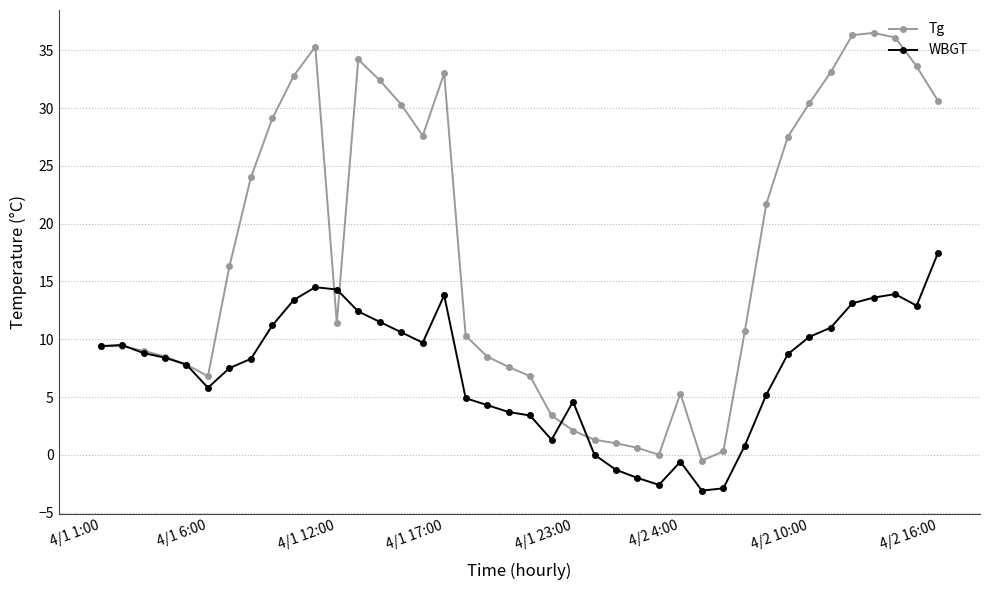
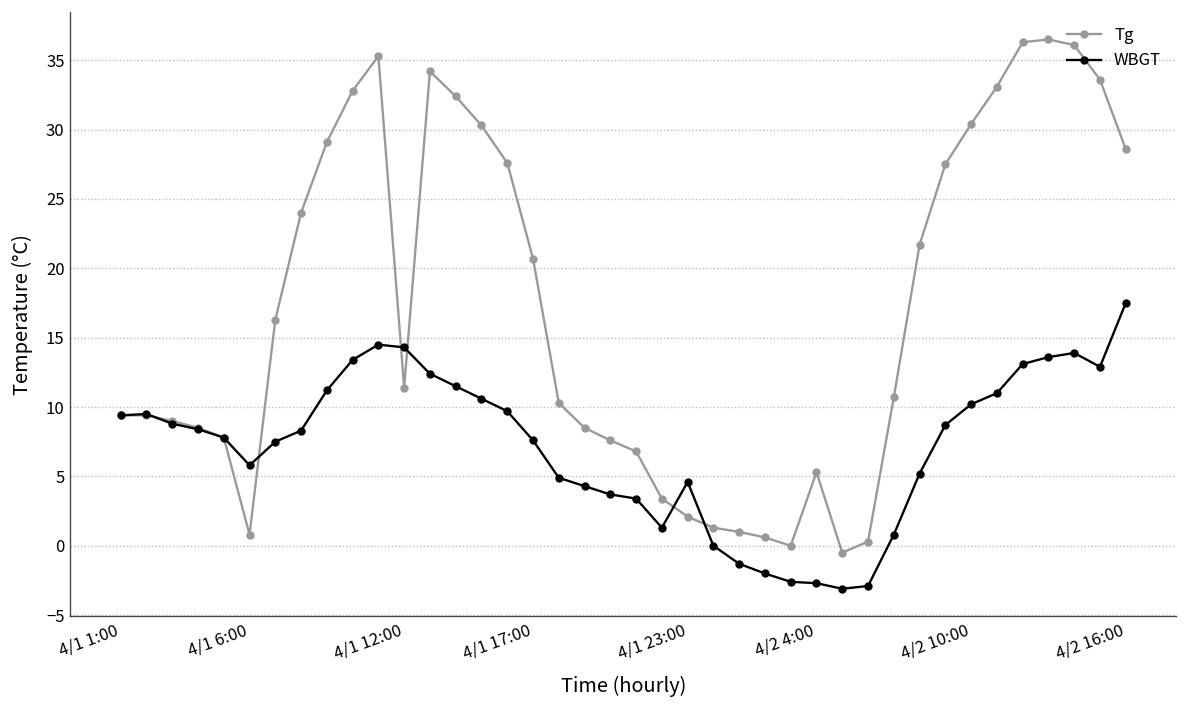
  {
    "Tg": {
-     "4/1 6:00": 6.8,
+     "4/1 6:00": 0.8,
      "4/1 12:00": 11.4,
-     "4/1 17:00": 33.0,
+     "4/1 17:00": 20.7,
      "4/1 23:00": 2.1,
      "4/2 4:00": 5.3,
      "4/2 10:00": 30.4,
-     "4/2 16:00": 30.6
+     "4/2 16:00": 28.6
    },
    "WBGT": {
      "4/1 6:00": 5.8,
      "4/1 12:00": 14.3,
-     "4/1 17:00": 13.8,
+     "4/1 17:00": 7.6,
      "4/1 23:00": 4.6,
-     "4/2 4:00": -0.6,
+     "4/2 4:00": -2.7,
      "4/2 10:00": 10.2,
      "4/2 16:00": 17.5
    }
  }
